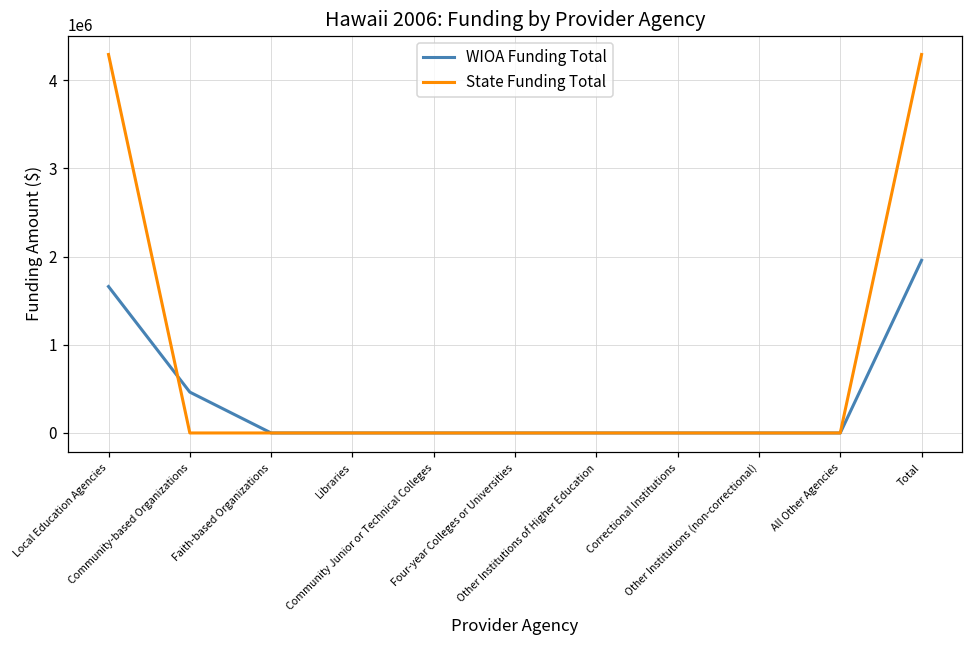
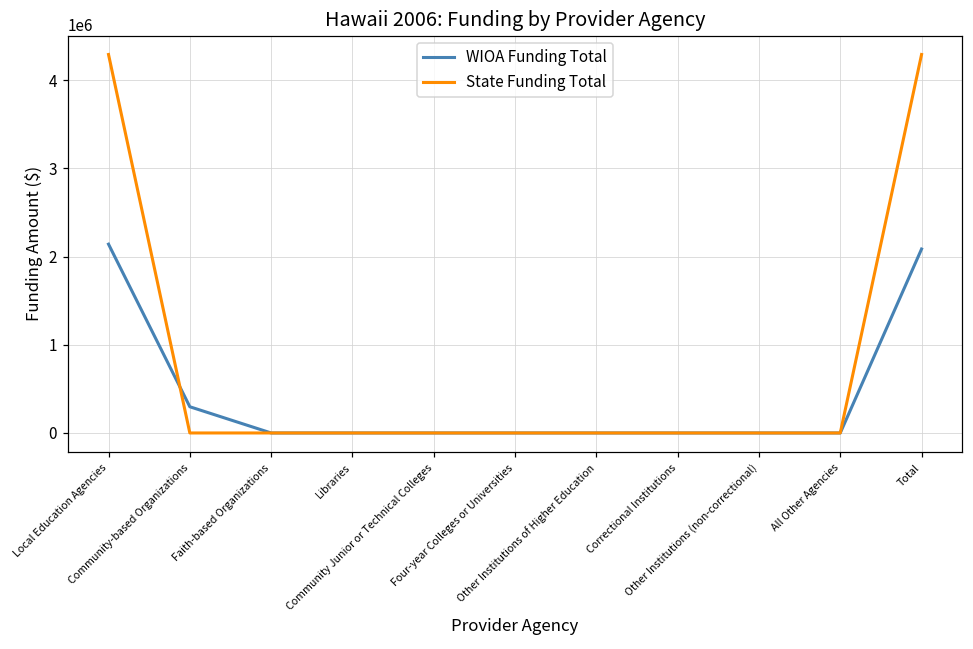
  {
    "WIOA Funding Total": {
-     "Local Education Agencies": 1700000,
-     "Community-based Organizations": 500000,
-     "Total": 2000000
+     "Local Education Agencies": 2100000,
+     "Community-based Organizations": 300000,
+     "Total": 2100000
    },
    "State Funding Total": {
      "Local Education Agencies": 4300000,
      "Community-based Organizations": 0,
      "Total": 4300000
    }
  }
